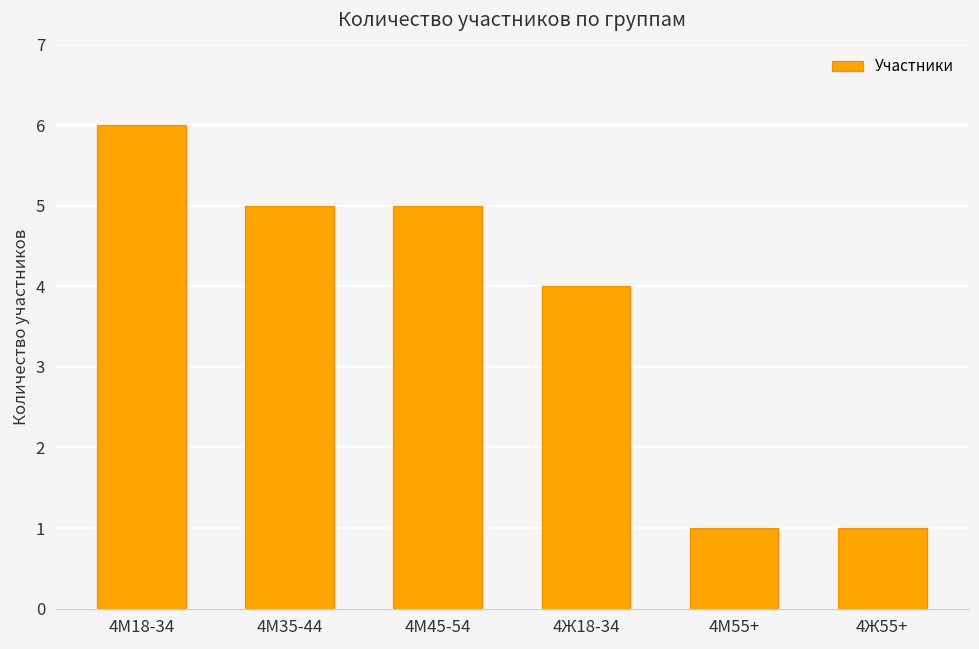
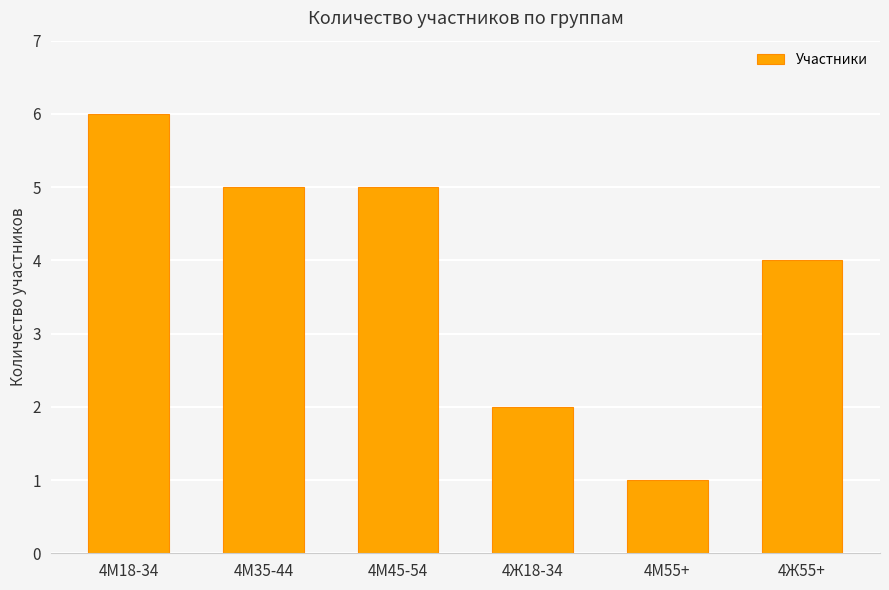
  {
    "4М18-34": 6,
    "4М35-44": 5,
    "4М45-54": 5,
-   "4Ж18-34": 4,
+   "4Ж18-34": 2,
    "4М55+": 1,
-   "4Ж55+": 1
+   "4Ж55+": 4
  }
